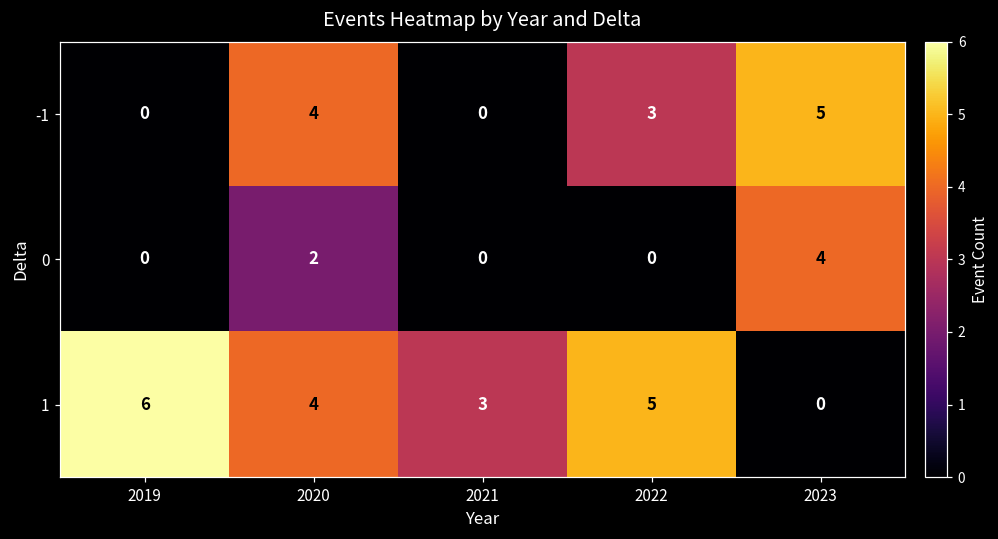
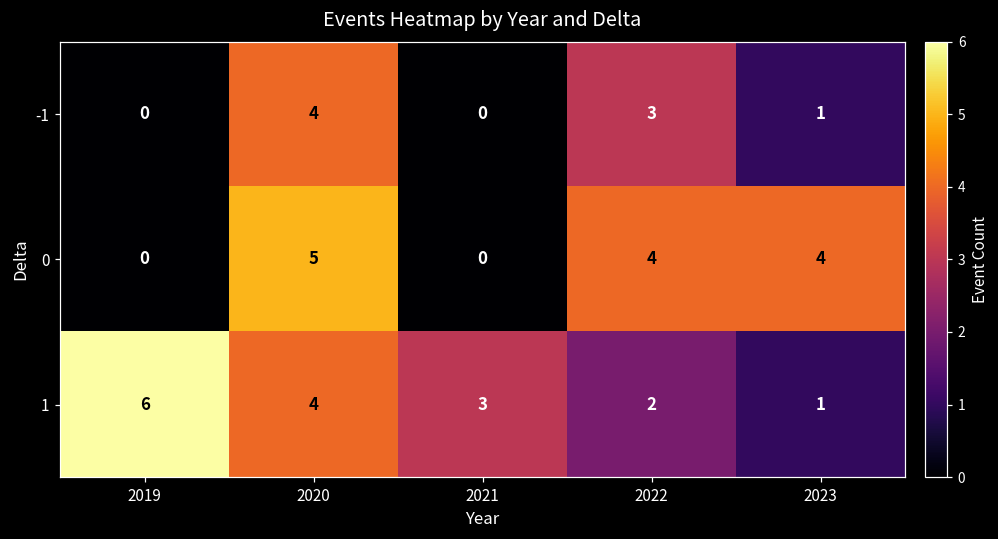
  {
    "-1": {
      "2019": 0,
      "2020": 4,
      "2021": 0,
      "2022": 3,
-     "2023": 5
+     "2023": 1
    },
    "0": {
      "2019": 0,
-     "2020": 2,
+     "2020": 5,
      "2021": 0,
-     "2022": 0,
+     "2022": 4,
      "2023": 4
    },
    "1": {
      "2019": 6,
      "2020": 4,
      "2021": 3,
-     "2022": 5,
-     "2023": 0
+     "2022": 2,
+     "2023": 1
    }
  }
